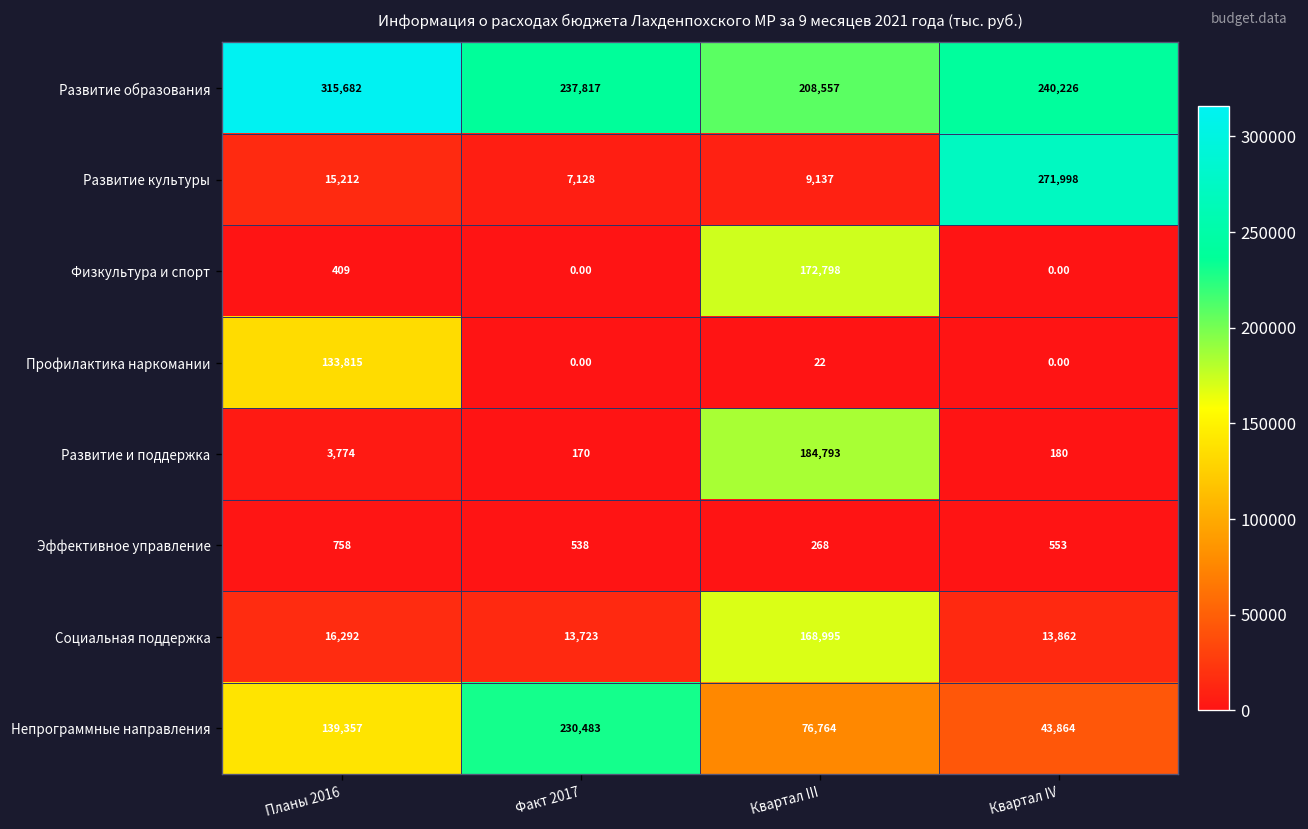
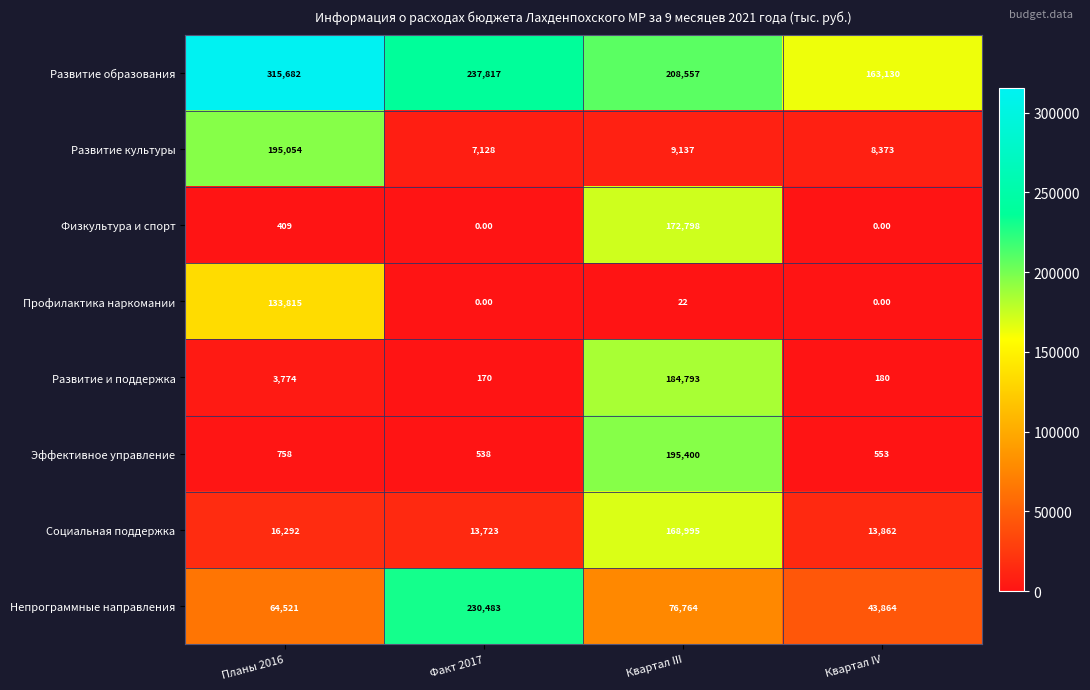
  {
    "Развитие образования": {
      "Планы 2016": "315,682",
      "Факт 2017": "237,817",
      "Квартал III": "208,557",
-     "Квартал IV": "240,226"
+     "Квартал IV": "163,130"
    },
    "Развитие культуры": {
-     "Планы 2016": "15,212",
+     "Планы 2016": "195,054",
      "Факт 2017": "7,128",
      "Квартал III": "9,137",
-     "Квартал IV": "271,998"
+     "Квартал IV": "8,373"
    },
    "Физкультура и спорт": {
      "Планы 2016": "409",
      "Факт 2017": "0.00",
      "Квартал III": "172,798",
      "Квартал IV": "0.00"
    },
    "Профилактика наркомании": {
      "Планы 2016": "133,815",
      "Факт 2017": "0.00",
      "Квартал III": "22",
      "Квартал IV": "0.00"
    },
    "Развитие и поддержка": {
      "Планы 2016": "3,774",
      "Факт 2017": "170",
      "Квартал III": "184,793",
      "Квартал IV": "180"
    },
    "Эффективное управление": {
      "Планы 2016": "758",
      "Факт 2017": "538",
-     "Квартал III": "268",
+     "Квартал III": "195,400",
      "Квартал IV": "553"
    },
    "Социальная поддержка": {
      "Планы 2016": "16,292",
      "Факт 2017": "13,723",
      "Квартал III": "168,995",
      "Квартал IV": "13,862"
    },
    "Непрограммные направления": {
-     "Планы 2016": "139,357",
+     "Планы 2016": "64,521",
      "Факт 2017": "230,483",
      "Квартал III": "76,764",
      "Квартал IV": "43,864"
    }
  }
